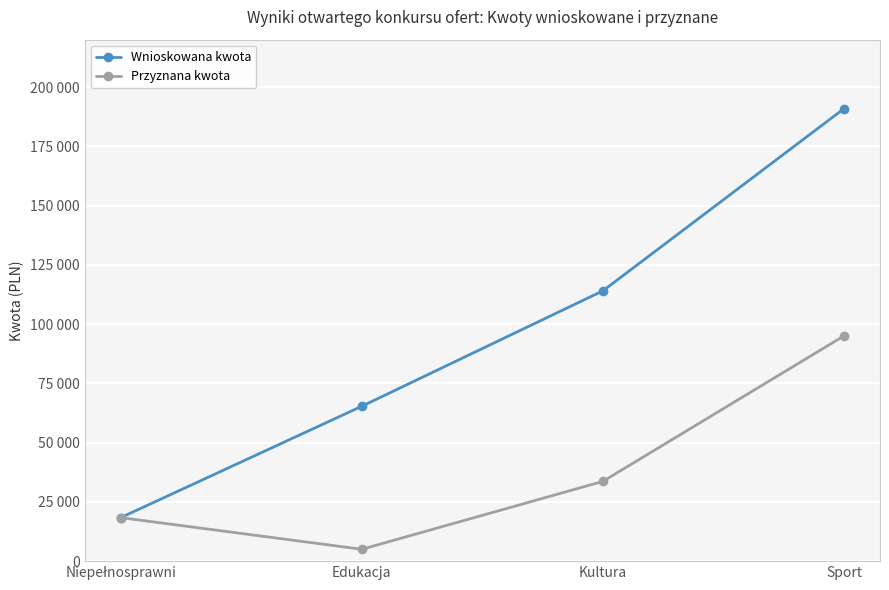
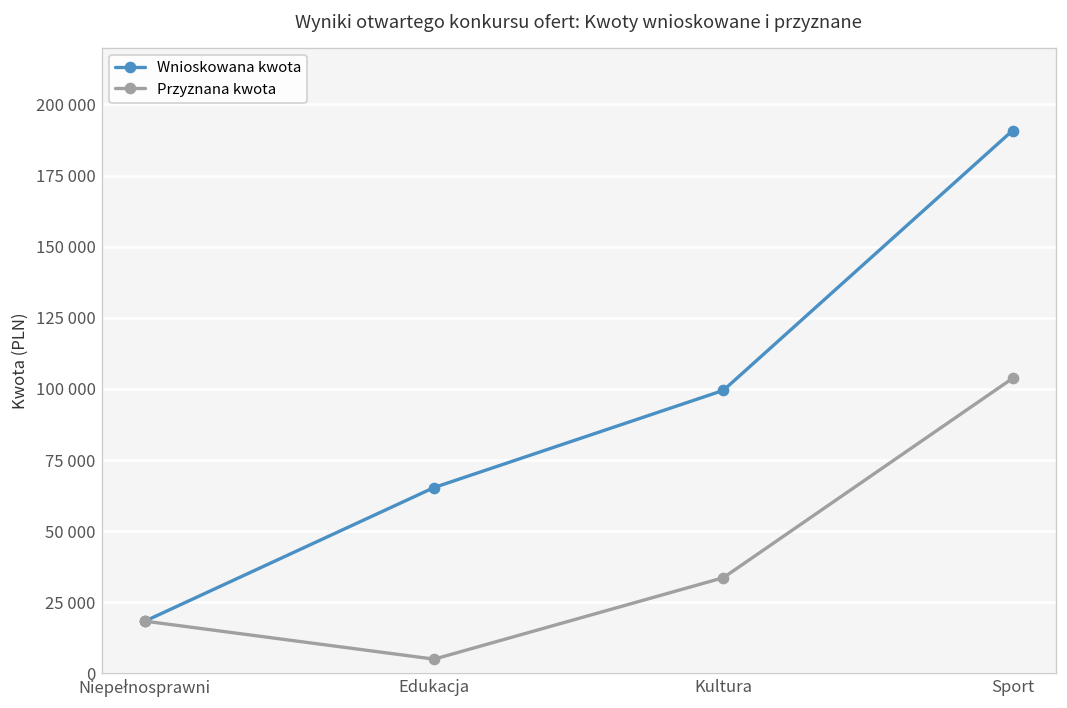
  {
    "Wnioskowana kwota": {
      "Edukacja": 65000,
-     "Kultura": 114000,
+     "Kultura": 100000,
      "Sport": 191000
    },
    "Przyznana kwota": {
      "Edukacja": 5000,
      "Kultura": 34000,
-     "Sport": 95000
+     "Sport": 104000
    }
  }
